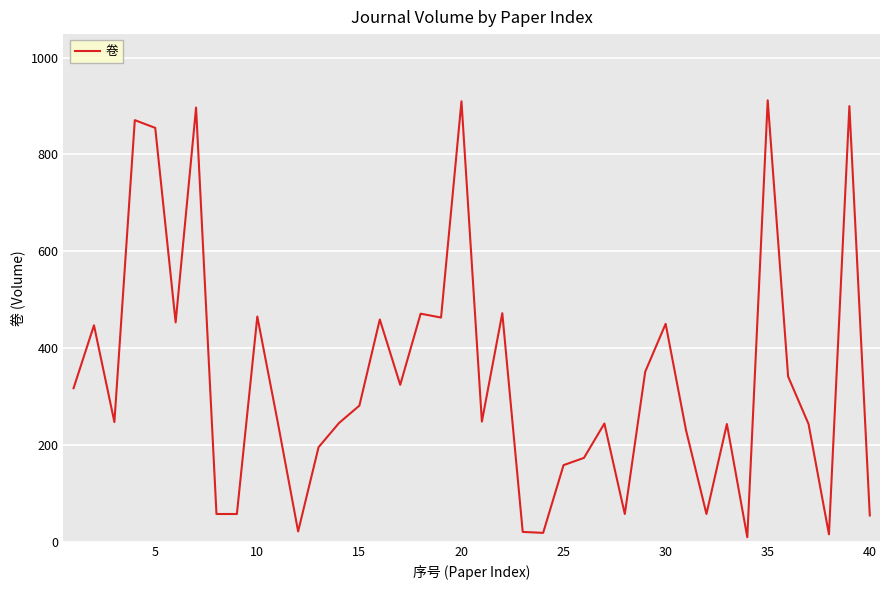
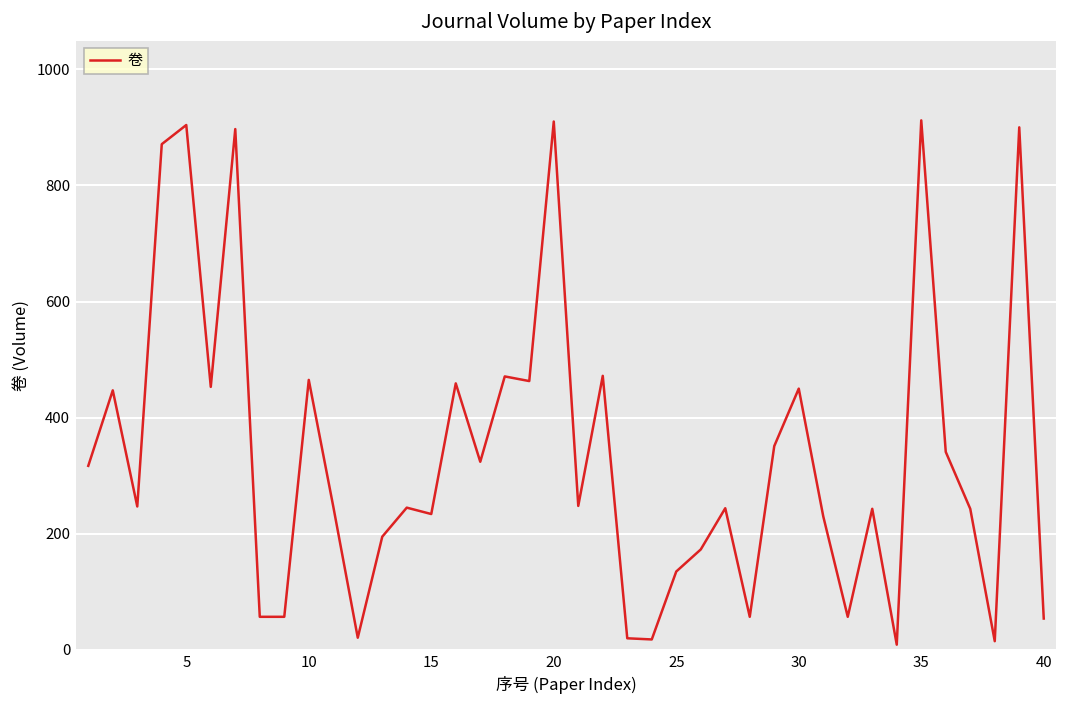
  {
-   "5": 860,
+   "5": 900,
    "10": 470,
-   "15": 280,
+   "15": 230,
    "20": 910,
-   "25": 160,
+   "25": 140,
    "30": 450,
    "35": 910,
    "40": 50
  }
